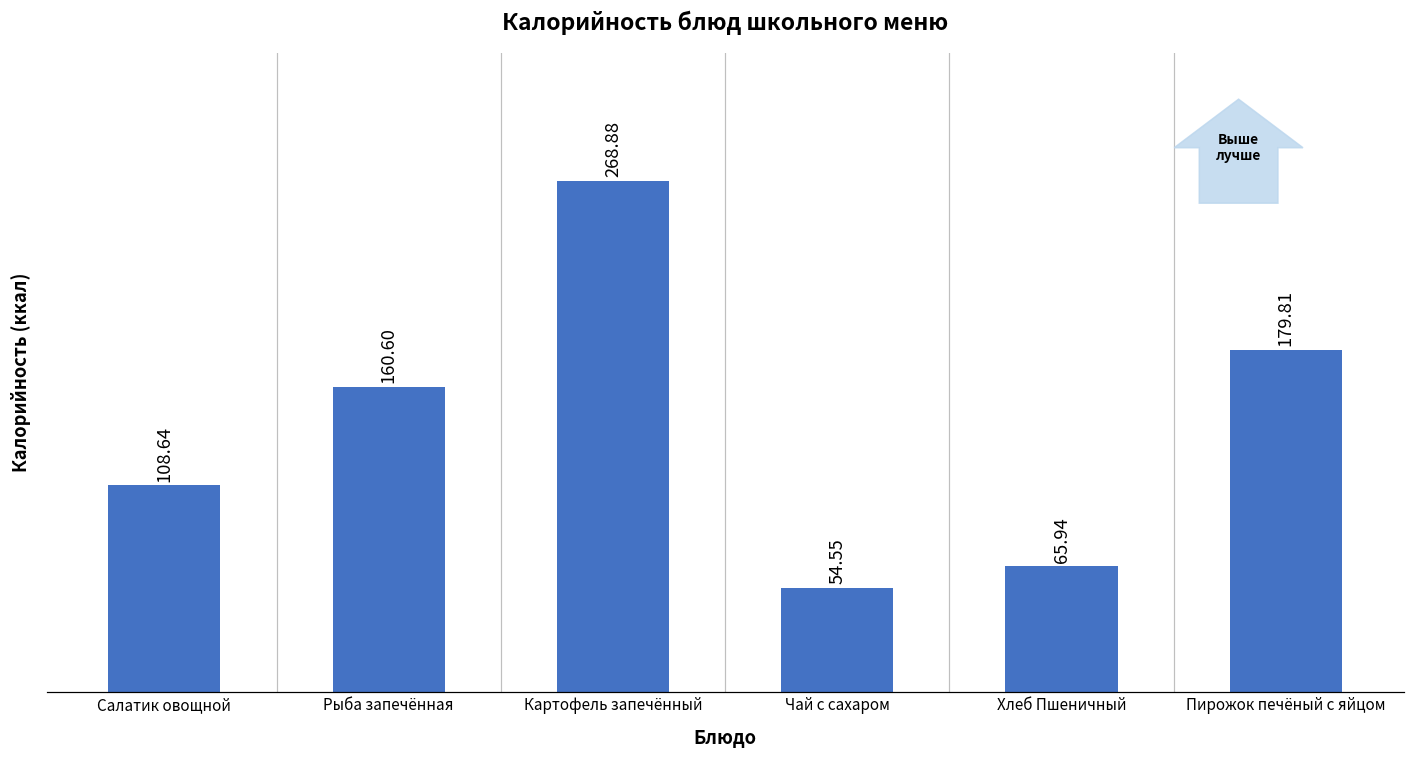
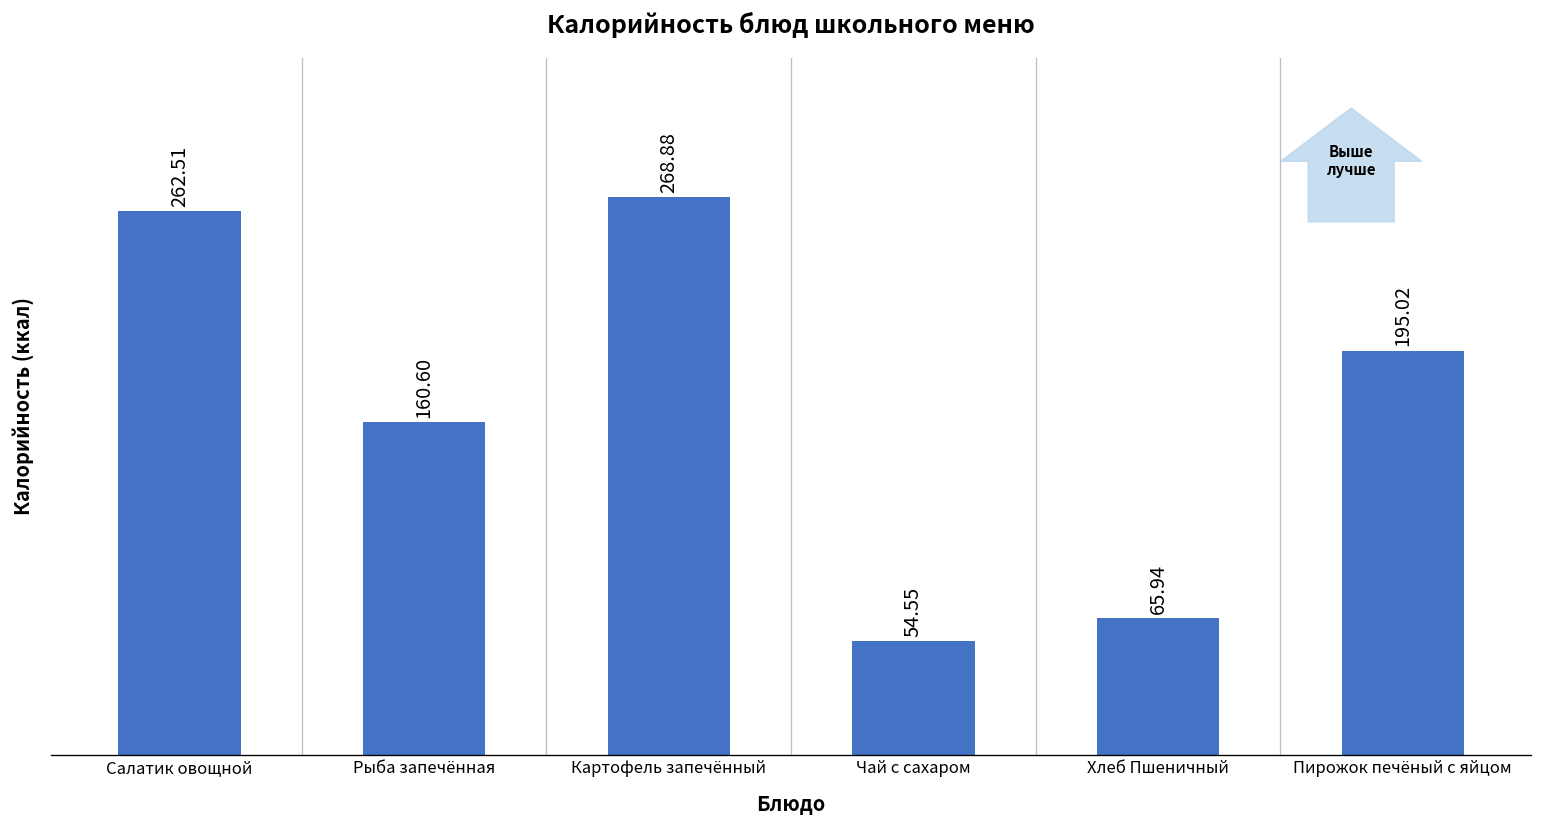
  {
-   "Салатик овощной": 108.64,
+   "Салатик овощной": 262.51,
    "Рыба запечённая": 160.60,
    "Картофель запечённый": 268.88,
    "Чай с сахаром": 54.55,
    "Хлеб Пшеничный": 65.94,
-   "Пирожок печёный с яйцом": 179.81
+   "Пирожок печёный с яйцом": 195.02
  }
